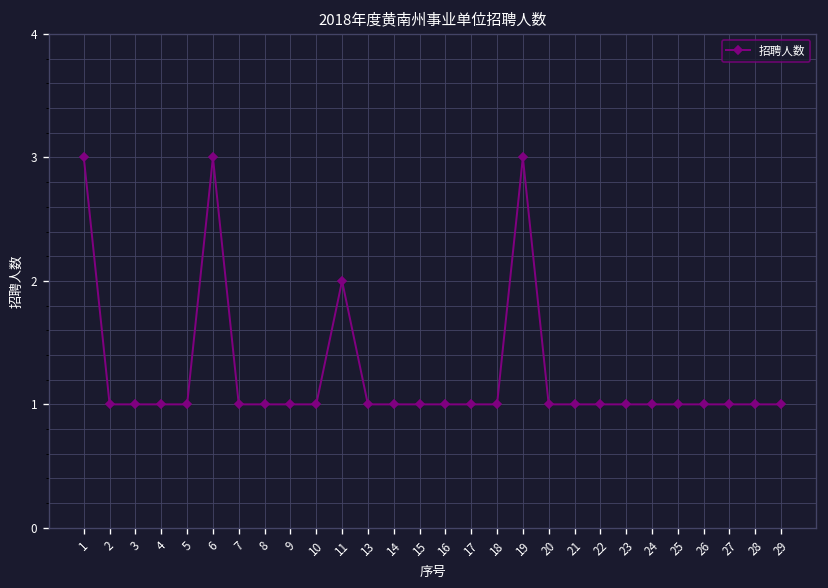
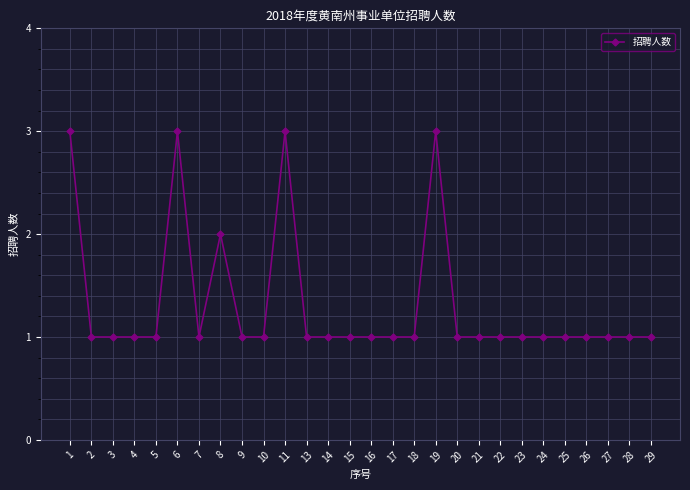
  {
    "1": 3,
    "2": 1,
    "3": 1,
    "4": 1,
    "5": 1,
    "6": 3,
    "7": 1,
-   "8": 1,
+   "8": 2,
    "9": 1,
    "10": 1,
-   "11": 2,
+   "11": 3,
    "13": 1,
    "14": 1,
    "15": 1,
    "16": 1,
    "17": 1,
    "18": 1,
    "19": 3,
    "20": 1,
    "21": 1,
    "22": 1,
    "23": 1,
    "24": 1,
    "25": 1,
    "26": 1,
    "27": 1,
    "28": 1,
    "29": 1
  }
